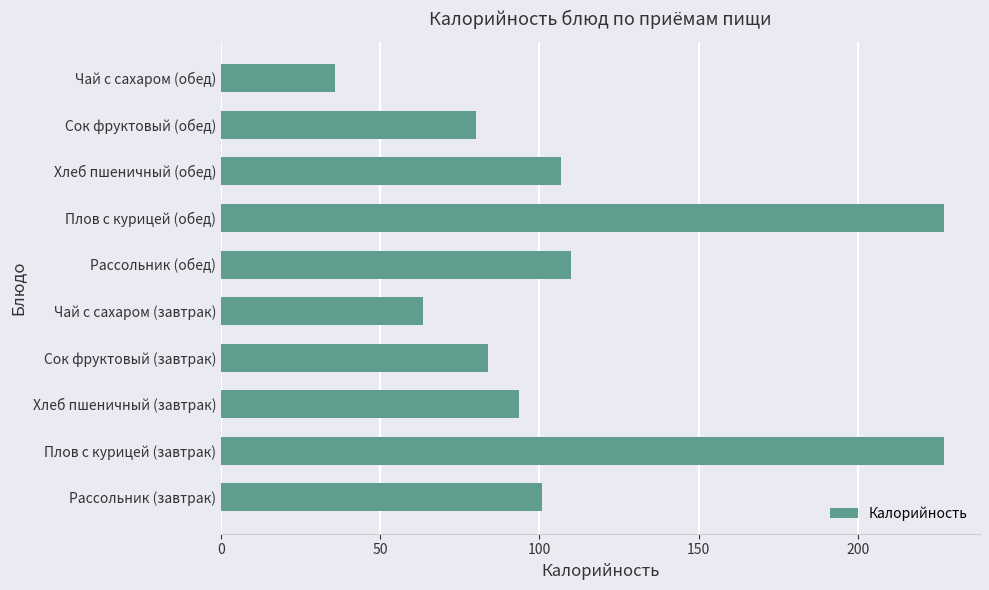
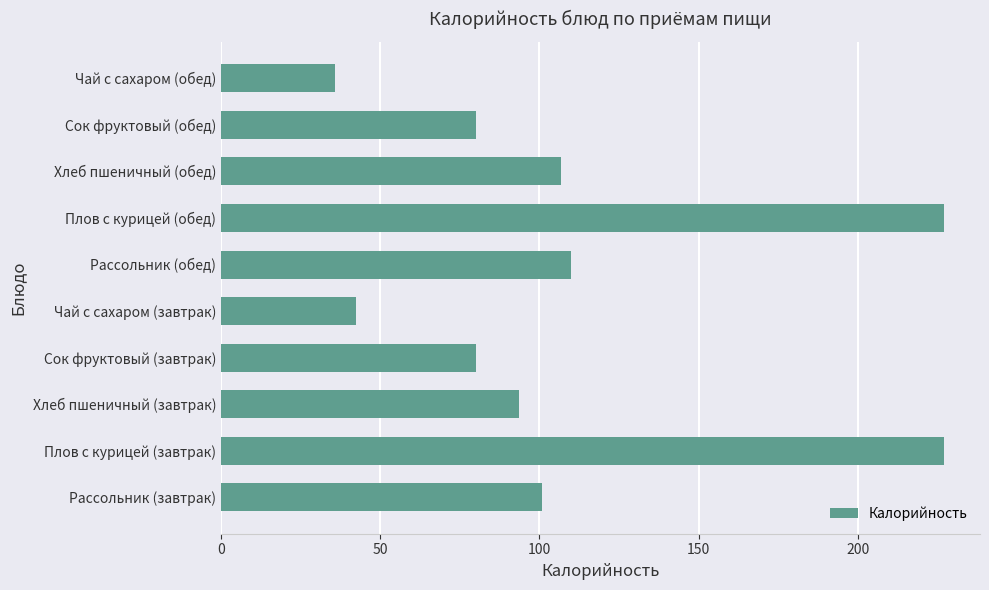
  {
    "Чай с сахаром (обед)": 36,
    "Сок фруктовый (обед)": 80,
    "Хлеб пшеничный (обед)": 107,
    "Плов с курицей (обед)": 227,
    "Рассольник (обед)": 110,
-   "Чай с сахаром (завтрак)": 64,
-   "Сок фруктовый (завтрак)": 84,
+   "Чай с сахаром (завтрак)": 43,
+   "Сок фруктовый (завтрак)": 80,
    "Хлеб пшеничный (завтрак)": 94,
    "Плов с курицей (завтрак)": 227,
    "Рассольник (завтрак)": 101
  }
